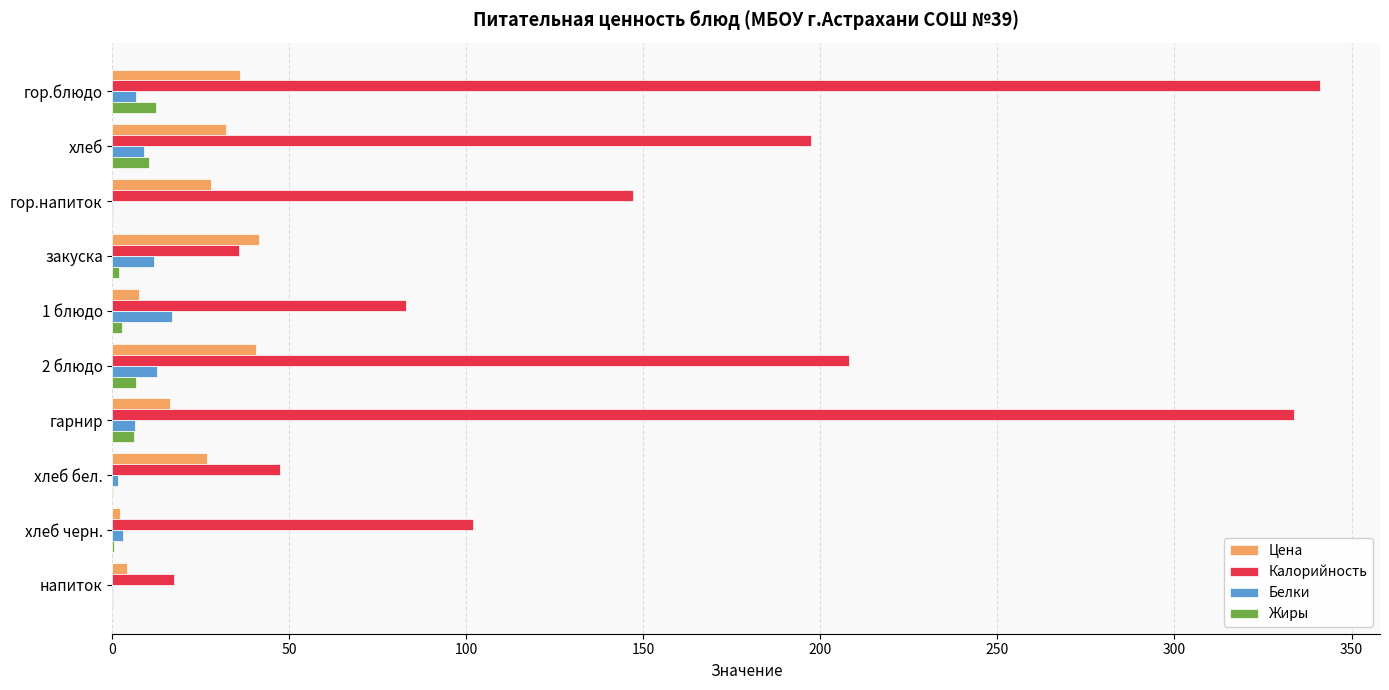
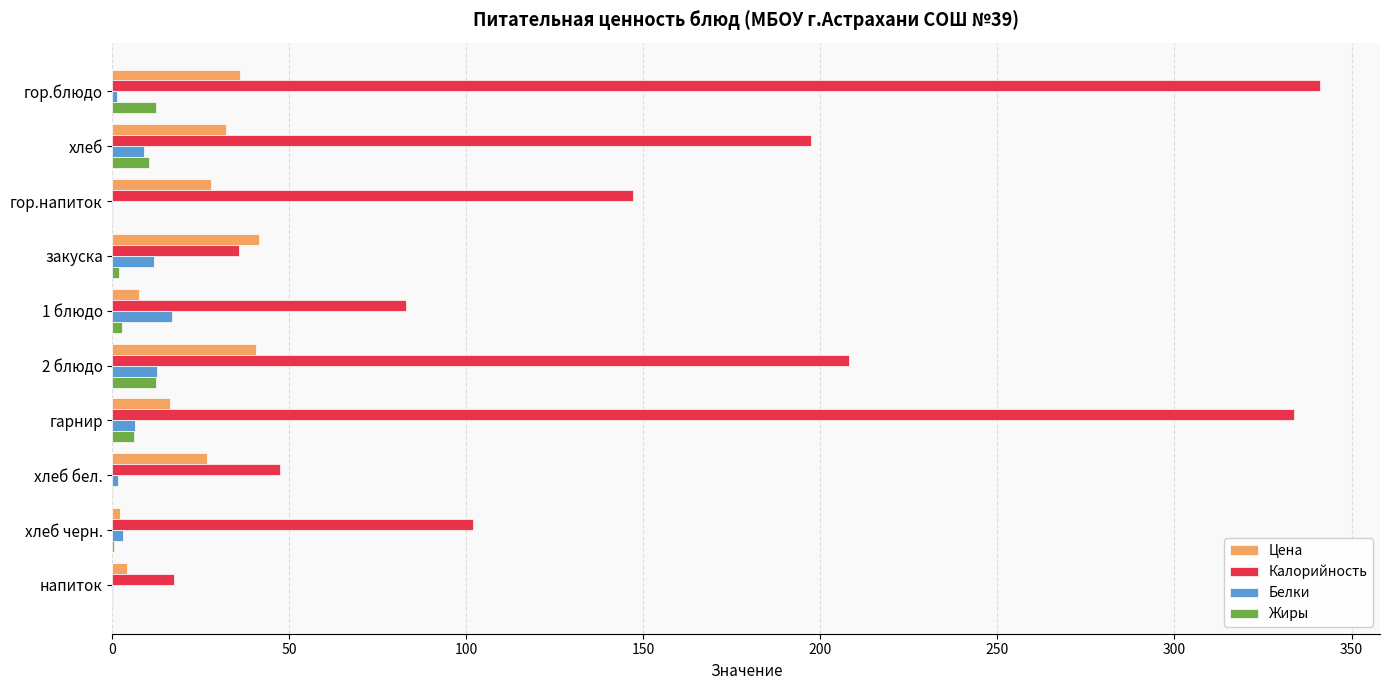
  {
    "Цена": {
      "гор.блюдо": 36,
      "хлеб": 32,
      "гор.напиток": 28,
      "закуска": 41,
      "1 блюдо": 8,
      "2 блюдо": 41,
      "гарнир": 16,
      "хлеб бел.": 27,
      "хлеб черн.": 2,
      "напиток": 4
    },
    "Калорийность": {
      "гор.блюдо": 341,
      "хлеб": 197,
      "гор.напиток": 147,
      "закуска": 36,
      "1 блюдо": 83,
      "2 блюдо": 208,
      "гарнир": 334,
      "хлеб бел.": 47,
      "хлеб черн.": 102,
      "напиток": 17
    },
    "Белки": {
-     "гор.блюдо": 7,
+     "гор.блюдо": 1,
      "хлеб": 9,
      "закуска": 12,
      "1 блюдо": 17,
      "2 блюдо": 13,
      "гарнир": 6,
      "хлеб бел.": 2,
      "хлеб черн.": 3
    },
    "Жиры": {
      "гор.блюдо": 12,
      "хлеб": 10,
      "закуска": 2,
      "1 блюдо": 3,
-     "2 блюдо": 7,
+     "2 блюдо": 12,
      "гарнир": 6
    }
  }
